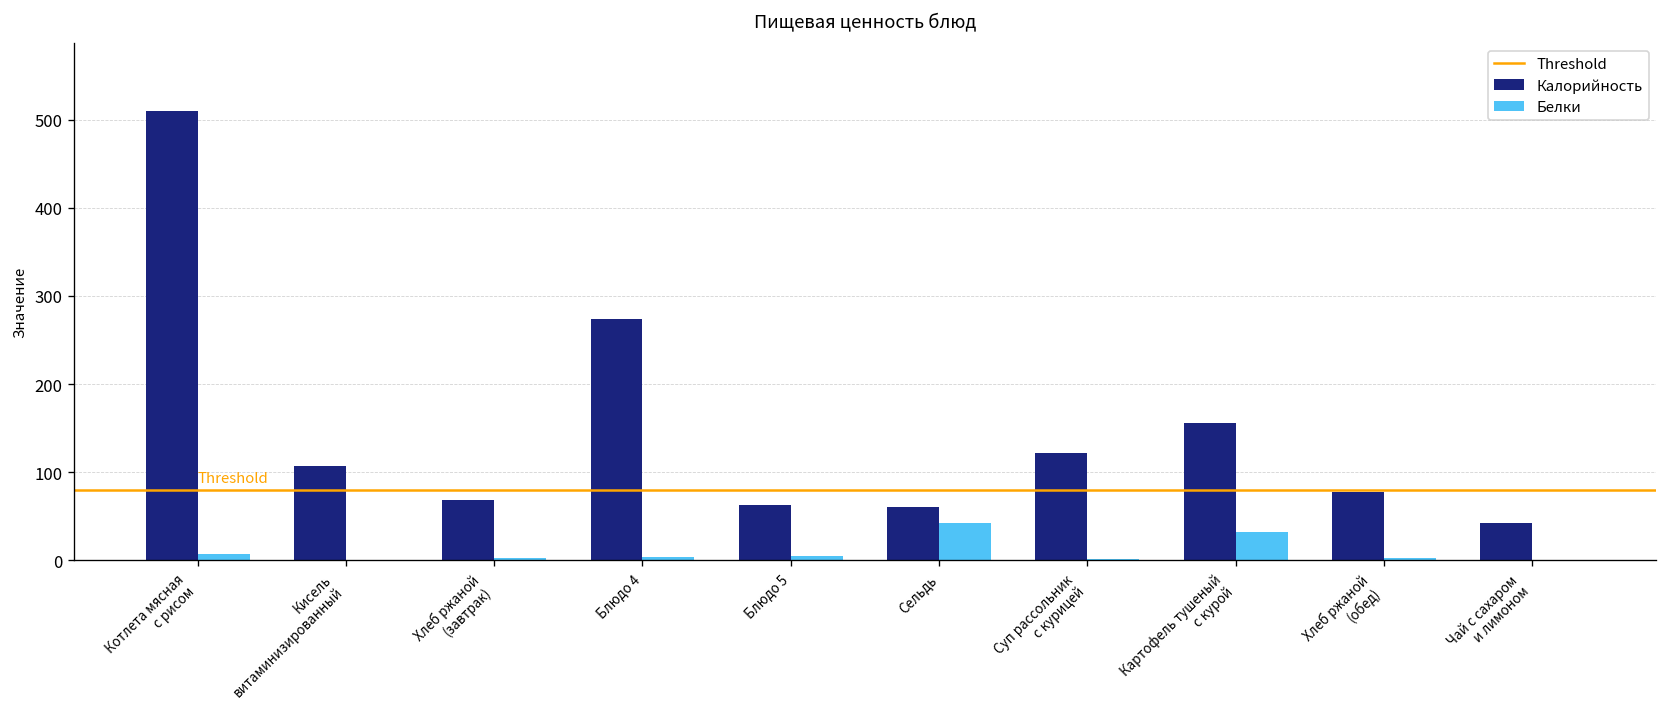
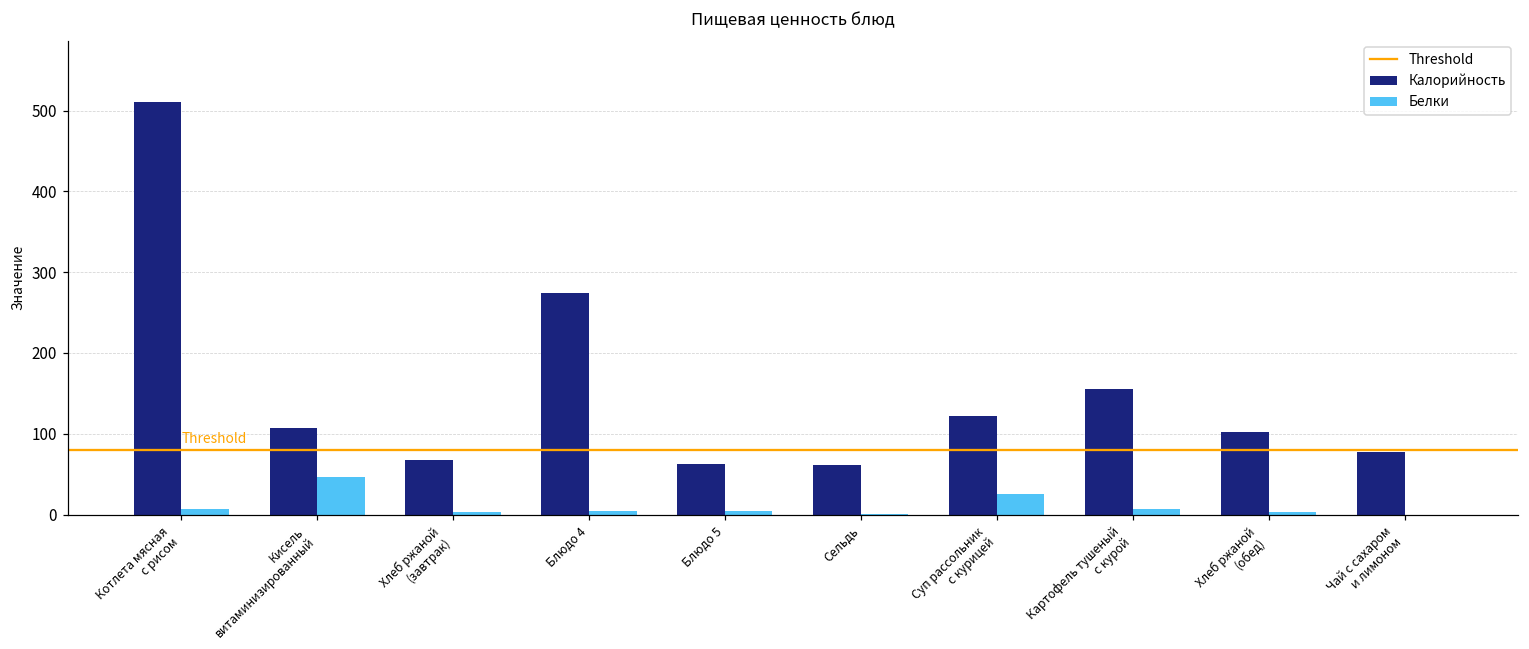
  {
    "Калорийность": {
      "Котлета мясная с рисом": 510,
      "Кисель витаминизированный": 110,
      "Хлеб ржаной (завтрак)": 70,
      "Блюдо 4": 270,
      "Блюдо 5": 60,
      "Сельдь": 60,
      "Суп рассольник с курицей": 120,
      "Картофель тушеный с курой": 160,
-     "Хлеб ржаной (обед)": 80,
-     "Чай с сахаром и лимоном": 40
+     "Хлеб ржаной (обед)": 100,
+     "Чай с сахаром и лимоном": 80
    },
    "Белки": {
      "Котлета мясная с рисом": 10,
-     "Кисель витаминизированный": 0,
+     "Кисель витаминизированный": 50,
      "Блюдо 4": 0,
      "Блюдо 5": 10,
-     "Сельдь": 40,
-     "Суп рассольник с курицей": 0,
-     "Картофель тушеный с курой": 30,
+     "Сельдь": 0,
+     "Суп рассольник с курицей": 30,
+     "Картофель тушеный с курой": 10,
      "Чай с сахаром и лимоном": 0
    }
  }
